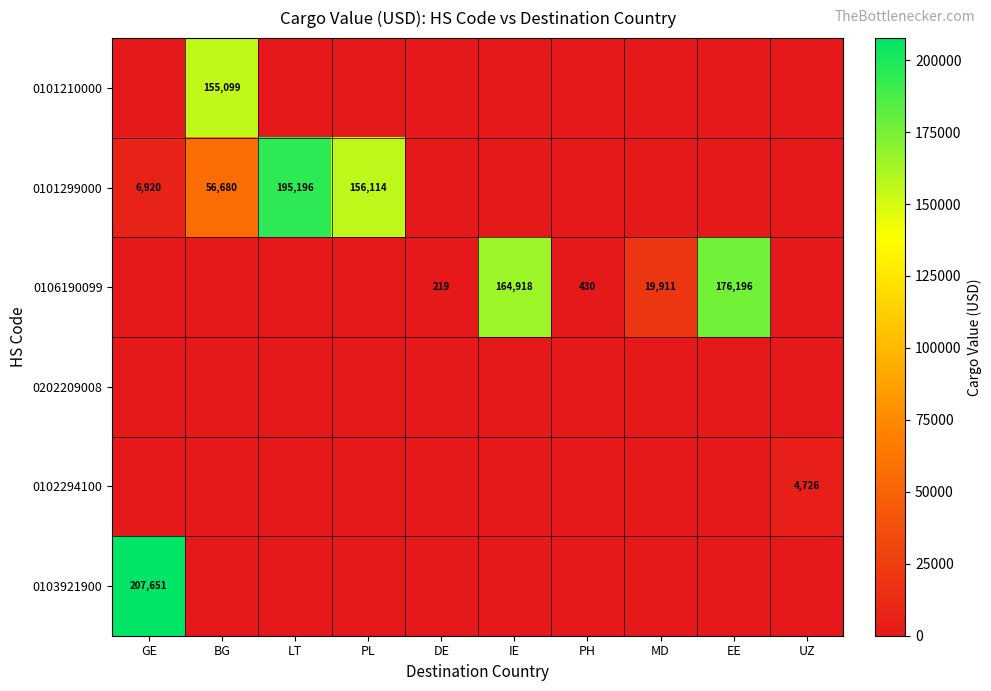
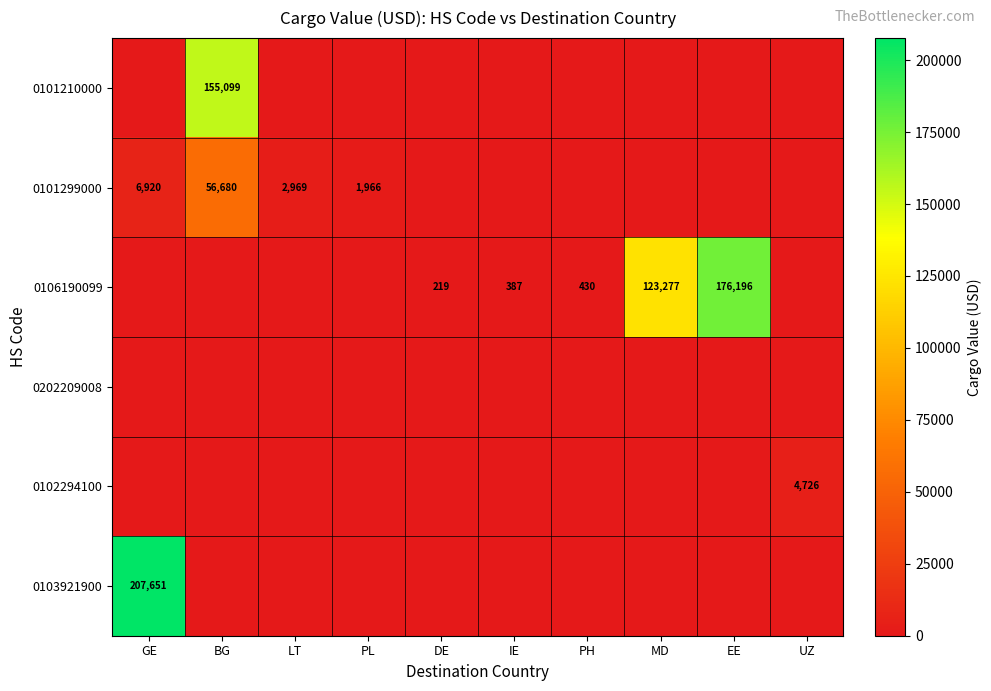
  {
    "0101210000": {
      "BG": "155,099"
    },
    "0101299000": {
      "GE": "6,920",
      "BG": "56,680",
-     "LT": "195,196",
-     "PL": "156,114"
+     "LT": "2,969",
+     "PL": "1,966"
    },
    "0106190099": {
      "DE": "219",
-     "IE": "164,918",
+     "IE": "387",
      "PH": "430",
-     "MD": "19,911",
+     "MD": "123,277",
      "EE": "176,196"
    },
    "0102294100": {
      "UZ": "4,726"
    },
    "0103921900": {
      "GE": "207,651"
    }
  }
